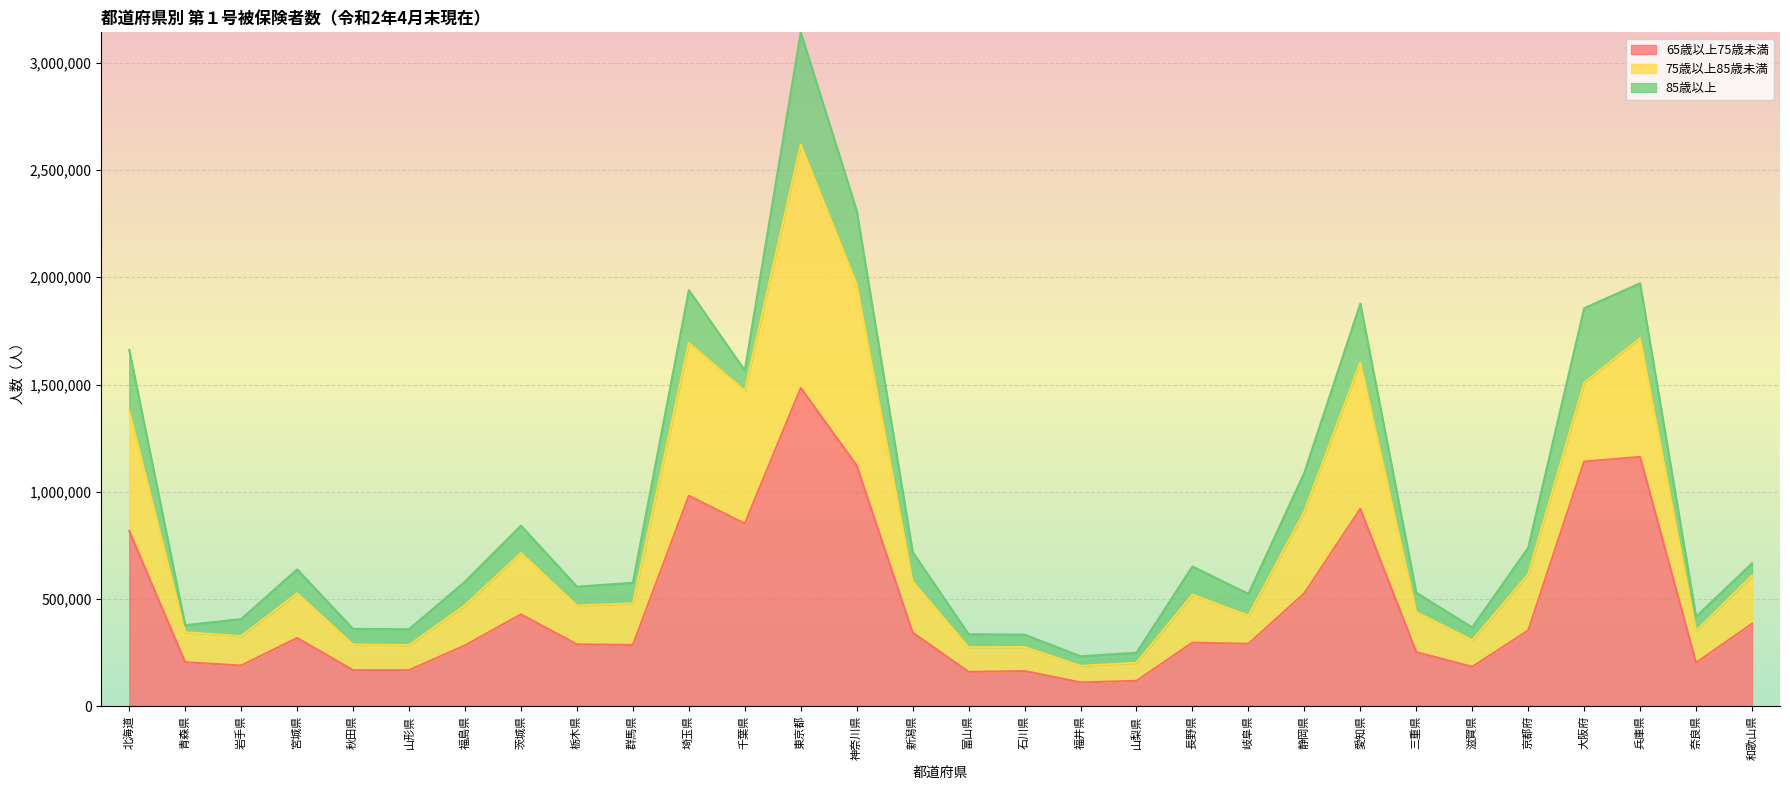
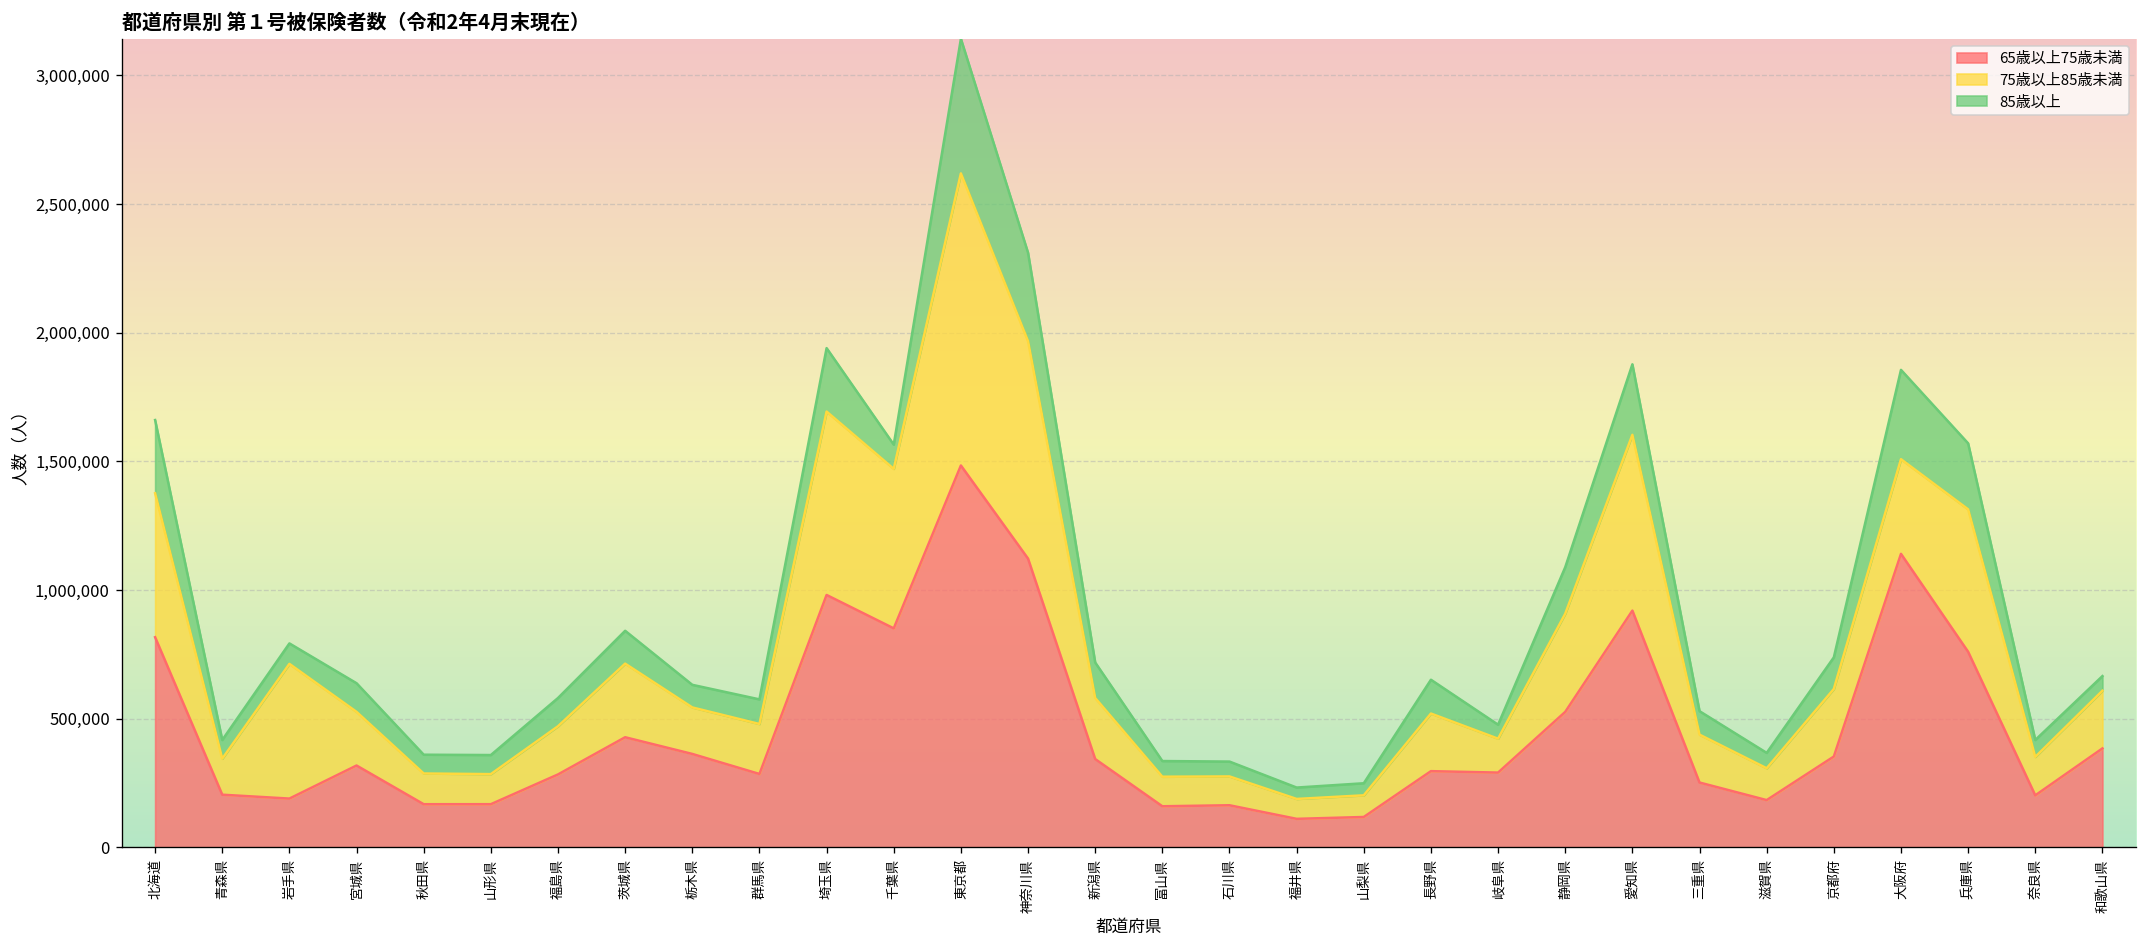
  {
    "65歳以上75歳未満": {
      "北海道": "820,000",
      "青森県": "210,000",
      "岩手県": "190,000",
      "宮城県": "320,000",
      "秋田県": "170,000",
      "山形県": "170,000",
      "福島県": "280,000",
      "茨城県": "430,000",
-     "栃木県": "290,000",
+     "栃木県": "360,000",
      "群馬県": "290,000",
      "埼玉県": "980,000",
      "千葉県": "850,000",
      "東京都": "1,480,000",
      "神奈川県": "1,120,000",
      "新潟県": "340,000",
      "富山県": "160,000",
      "石川県": "160,000",
      "福井県": "110,000",
      "山梨県": "120,000",
      "長野県": "300,000",
      "岐阜県": "290,000",
      "静岡県": "530,000",
      "愛知県": "920,000",
      "三重県": "250,000",
      "滋賀県": "180,000",
      "京都府": "350,000",
      "大阪府": "1,140,000",
-     "兵庫県": "1,160,000",
+     "兵庫県": "760,000",
      "奈良県": "200,000",
      "和歌山県": "380,000"
    },
    "75歳以上85歳未満": {
      "北海道": "560,000",
      "青森県": "140,000",
-     "岩手県": "140,000",
+     "岩手県": "520,000",
      "宮城県": "210,000",
      "秋田県": "120,000",
      "山形県": "120,000",
      "福島県": "190,000",
      "茨城県": "290,000",
      "栃木県": "180,000",
      "群馬県": "190,000",
      "埼玉県": "710,000",
      "千葉県": "620,000",
      "東京都": "1,130,000",
      "神奈川県": "840,000",
      "新潟県": "240,000",
      "富山県": "110,000",
      "石川県": "110,000",
      "福井県": "80,000",
      "山梨県": "80,000",
      "長野県": "220,000",
      "岐阜県": "130,000",
      "静岡県": "380,000",
      "愛知県": "680,000",
      "三重県": "190,000",
      "滋賀県": "120,000",
      "京都府": "260,000",
      "大阪府": "370,000",
      "兵庫県": "550,000",
      "奈良県": "150,000",
      "和歌山県": "220,000"
    },
    "85歳以上": {
      "北海道": "280,000",
-     "青森県": "30,000",
+     "青森県": "70,000",
      "岩手県": "80,000",
      "宮城県": "110,000",
      "秋田県": "70,000",
      "山形県": "70,000",
      "福島県": "110,000",
      "茨城県": "130,000",
      "栃木県": "90,000",
      "群馬県": "100,000",
      "埼玉県": "250,000",
      "千葉県": "90,000",
      "東京都": "520,000",
      "神奈川県": "340,000",
      "新潟県": "140,000",
      "富山県": "60,000",
      "石川県": "60,000",
      "福井県": "40,000",
      "山梨県": "50,000",
      "長野県": "130,000",
-     "岐阜県": "100,000",
+     "岐阜県": "50,000",
      "静岡県": "180,000",
      "愛知県": "270,000",
      "三重県": "90,000",
      "滋賀県": "60,000",
      "京都府": "120,000",
      "大阪府": "350,000",
      "兵庫県": "260,000",
      "奈良県": "70,000",
      "和歌山県": "60,000"
    }
  }
